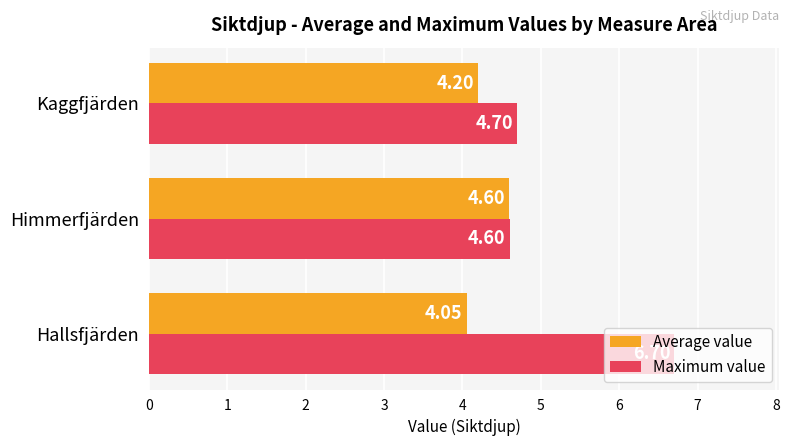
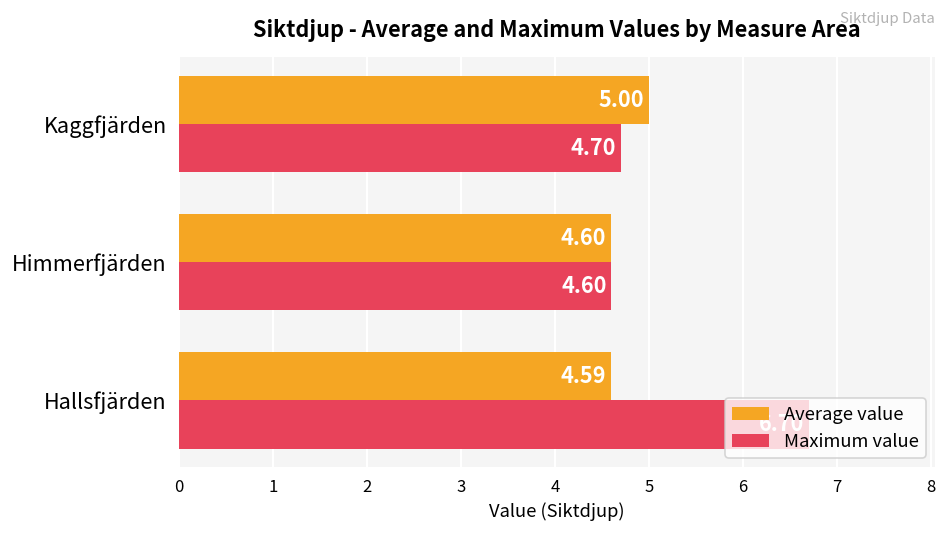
  {
    "Average value": {
-     "Kaggfjärden": 4.20,
+     "Kaggfjärden": 5.00,
      "Himmerfjärden": 4.60,
-     "Hallsfjärden": 4.05
+     "Hallsfjärden": 4.59
    },
    "Maximum value": {
      "Kaggfjärden": 4.70,
      "Himmerfjärden": 4.60
    }
  }
